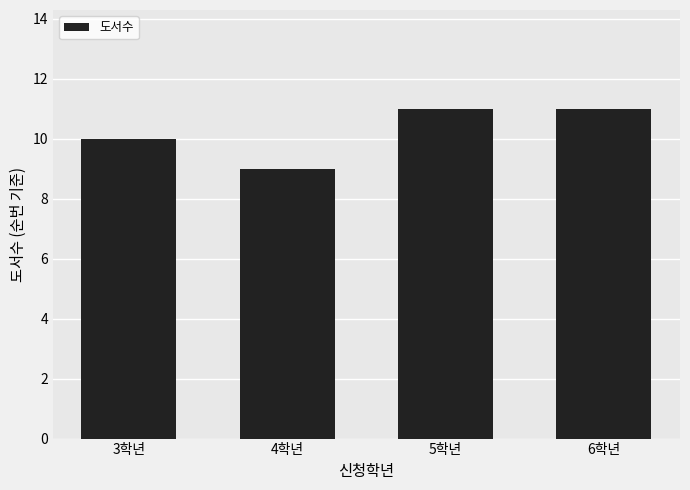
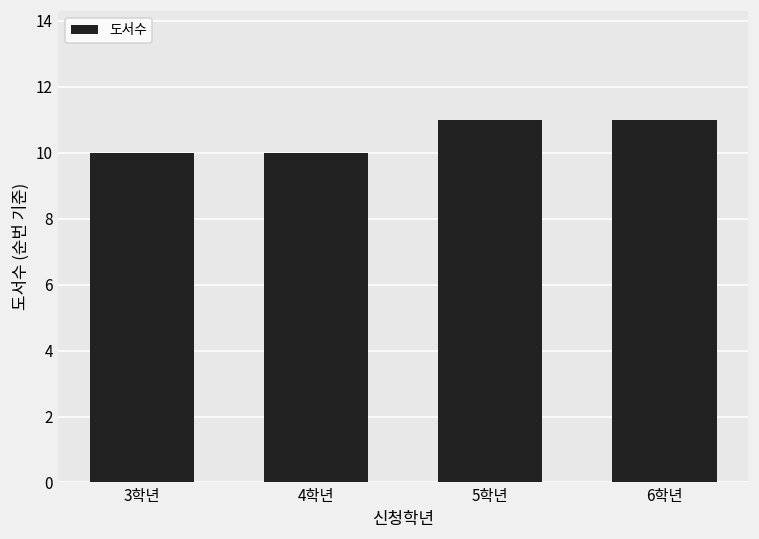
  {
    "3학년": 10,
-   "4학년": 9,
+   "4학년": 10,
    "5학년": 11,
    "6학년": 11
  }
